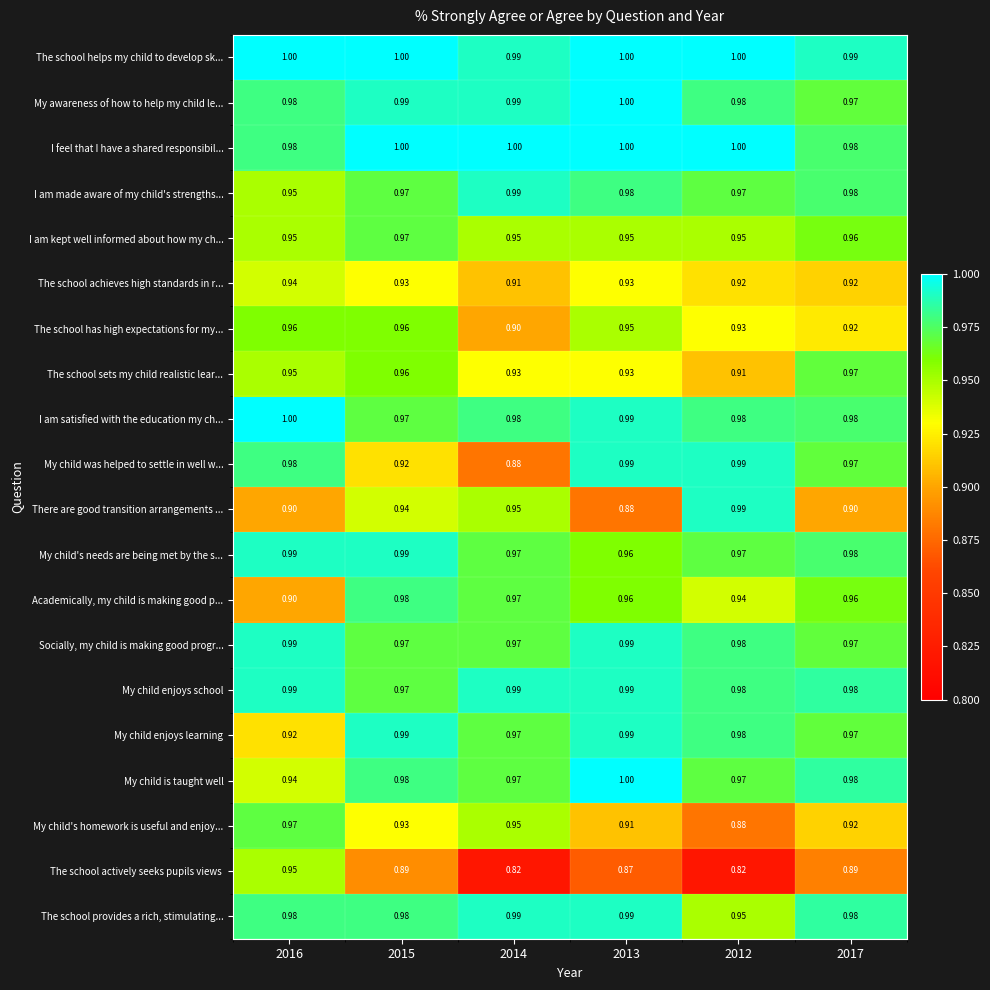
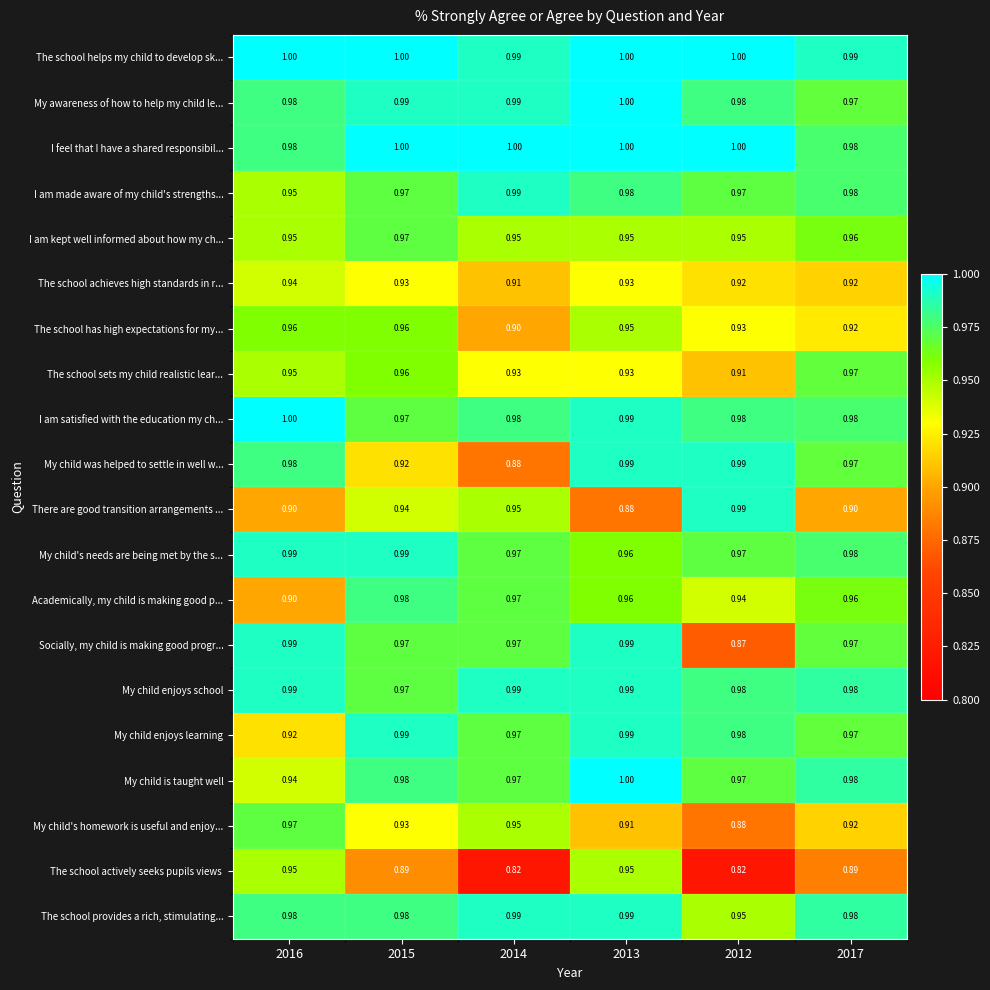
  {
    "The school helps my child to develop sk...": {
      "2016": 1.00,
      "2015": 1.00,
      "2014": 0.99,
      "2013": 1.00,
      "2012": 1.00,
      "2017": 0.99
    },
    "My awareness of how to help my child le...": {
      "2016": 0.98,
      "2015": 0.99,
      "2014": 0.99,
      "2013": 1.00,
      "2012": 0.98,
      "2017": 0.97
    },
    "I feel that I have a shared responsibil...": {
      "2016": 0.98,
      "2015": 1.00,
      "2014": 1.00,
      "2013": 1.00,
      "2012": 1.00,
      "2017": 0.98
    },
    "I am made aware of my child's strengths...": {
      "2016": 0.95,
      "2015": 0.97,
      "2014": 0.99,
      "2013": 0.98,
      "2012": 0.97,
      "2017": 0.98
    },
    "I am kept well informed about how my ch...": {
      "2016": 0.95,
      "2015": 0.97,
      "2014": 0.95,
      "2013": 0.95,
      "2012": 0.95,
      "2017": 0.96
    },
    "The school achieves high standards in r...": {
      "2016": 0.94,
      "2015": 0.93,
      "2014": 0.91,
      "2013": 0.93,
      "2012": 0.92,
      "2017": 0.92
    },
    "The school has high expectations for my...": {
      "2016": 0.96,
      "2015": 0.96,
      "2014": 0.90,
      "2013": 0.95,
      "2012": 0.93,
      "2017": 0.92
    },
    "The school sets my child realistic lear...": {
      "2016": 0.95,
      "2015": 0.96,
      "2014": 0.93,
      "2013": 0.93,
      "2012": 0.91,
      "2017": 0.97
    },
    "I am satisfied with the education my ch...": {
      "2016": 1.00,
      "2015": 0.97,
      "2014": 0.98,
      "2013": 0.99,
      "2012": 0.98,
      "2017": 0.98
    },
    "My child was helped to settle in well w...": {
      "2016": 0.98,
      "2015": 0.92,
      "2014": 0.88,
      "2013": 0.99,
      "2012": 0.99,
      "2017": 0.97
    },
    "There are good transition arrangements ...": {
      "2016": 0.90,
      "2015": 0.94,
      "2014": 0.95,
      "2013": 0.88,
      "2012": 0.99,
      "2017": 0.90
    },
    "My child's needs are being met by the s...": {
      "2016": 0.99,
      "2015": 0.99,
      "2014": 0.97,
      "2013": 0.96,
      "2012": 0.97,
      "2017": 0.98
    },
    "Academically, my child is making good p...": {
      "2016": 0.90,
      "2015": 0.98,
      "2014": 0.97,
      "2013": 0.96,
      "2012": 0.94,
      "2017": 0.96
    },
    "Socially, my child is making good progr...": {
      "2016": 0.99,
      "2015": 0.97,
      "2014": 0.97,
      "2013": 0.99,
-     "2012": 0.98,
+     "2012": 0.87,
      "2017": 0.97
    },
    "My child enjoys school": {
      "2016": 0.99,
      "2015": 0.97,
      "2014": 0.99,
      "2013": 0.99,
      "2012": 0.98,
      "2017": 0.98
    },
    "My child enjoys learning": {
      "2016": 0.92,
      "2015": 0.99,
      "2014": 0.97,
      "2013": 0.99,
      "2012": 0.98,
      "2017": 0.97
    },
    "My child is taught well": {
      "2016": 0.94,
      "2015": 0.98,
      "2014": 0.97,
      "2013": 1.00,
      "2012": 0.97,
      "2017": 0.98
    },
    "My child's homework is useful and enjoy...": {
      "2016": 0.97,
      "2015": 0.93,
      "2014": 0.95,
      "2013": 0.91,
      "2012": 0.88,
      "2017": 0.92
    },
    "The school actively seeks pupils views": {
      "2016": 0.95,
      "2015": 0.89,
      "2014": 0.82,
-     "2013": 0.87,
+     "2013": 0.95,
      "2012": 0.82,
      "2017": 0.89
    },
    "The school provides a rich, stimulating...": {
      "2016": 0.98,
      "2015": 0.98,
      "2014": 0.99,
      "2013": 0.99,
      "2012": 0.95,
      "2017": 0.98
    }
  }
